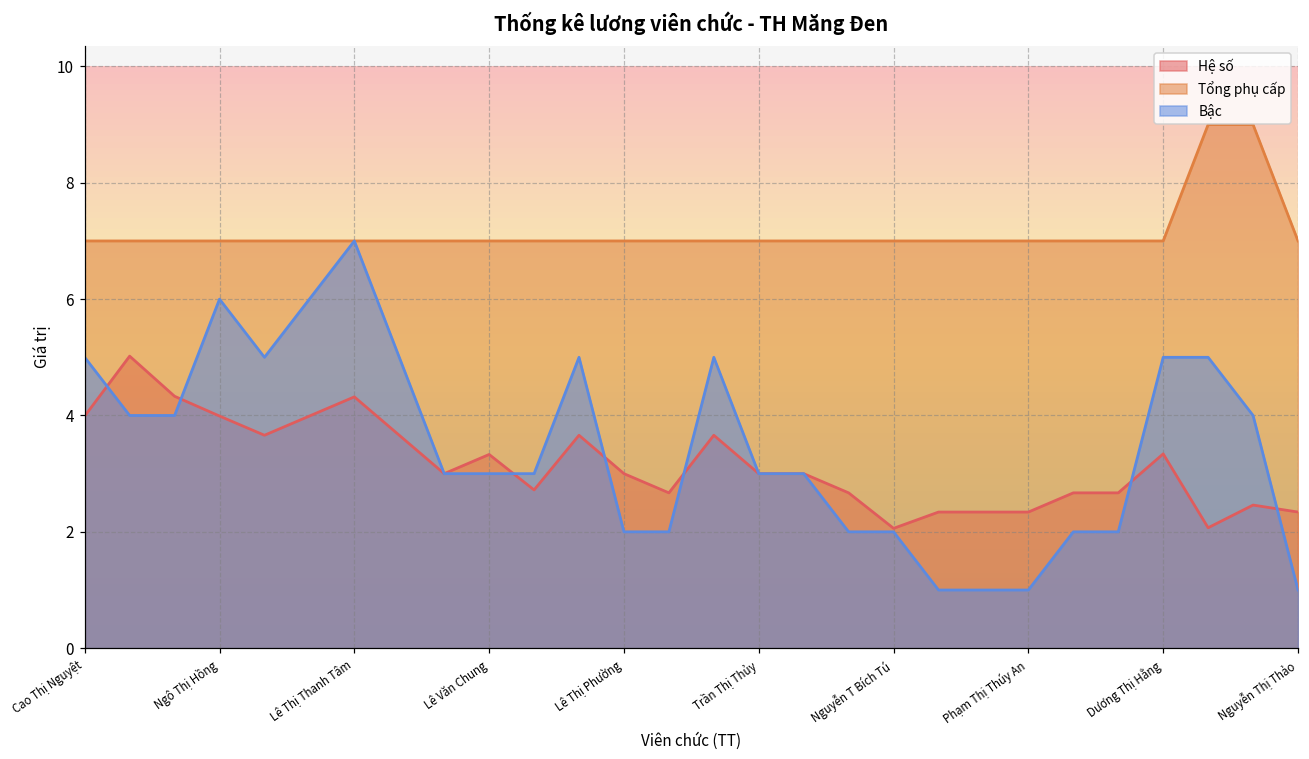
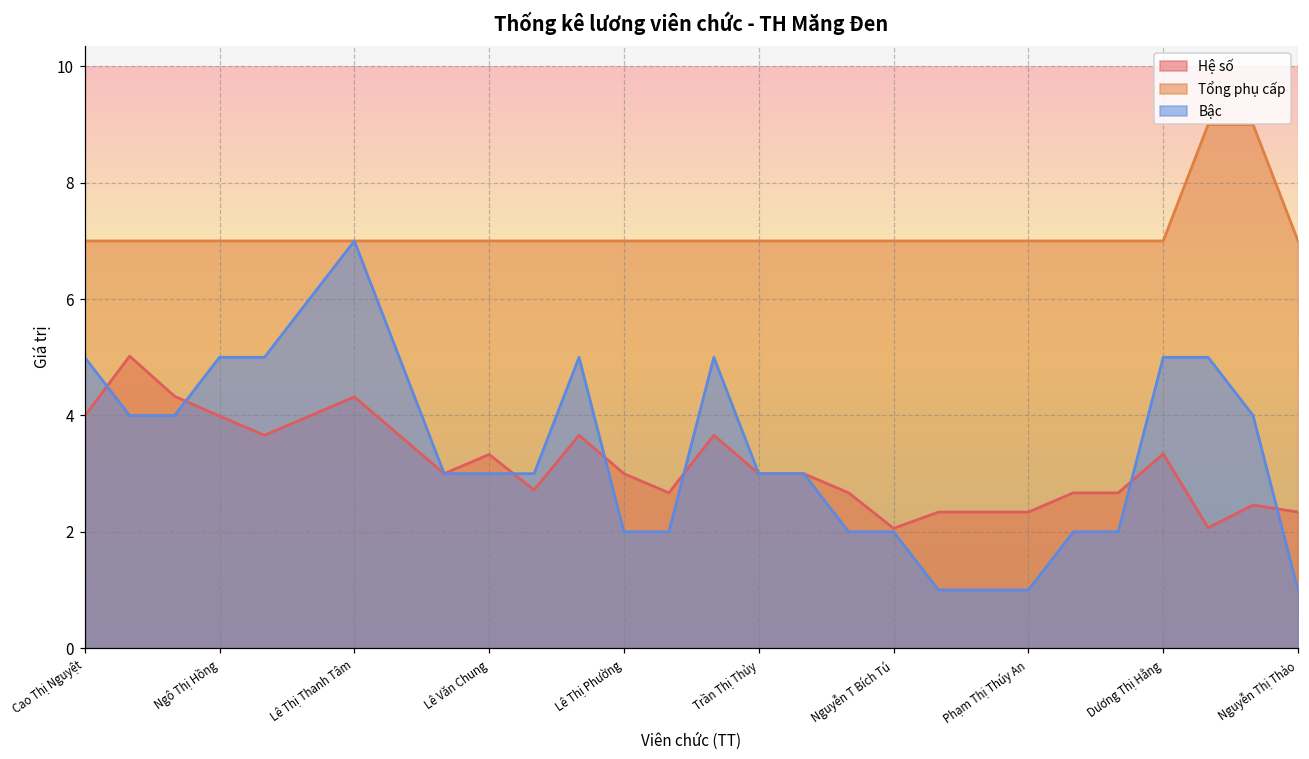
  {
    "Bậc": {
      "Cao Thị Nguyệt": 5,
-     "Ngô Thị Hồng": 6,
+     "Ngô Thị Hồng": 5,
      "Lê Văn Chung": 3,
      "Lê Thị Phường": 2,
      "Nguyễn T Bích Tú": 2,
      "Phạm Thị Thúy An": 1,
      "Dương Thị Hằng": 5,
      "Nguyễn Thị Thảo": 1
    }
  }
